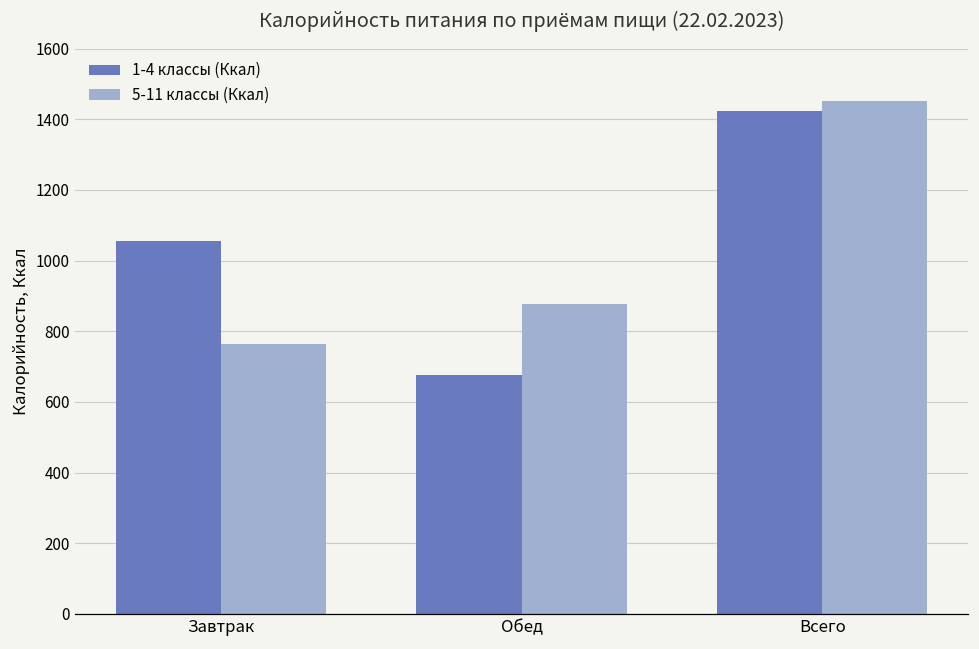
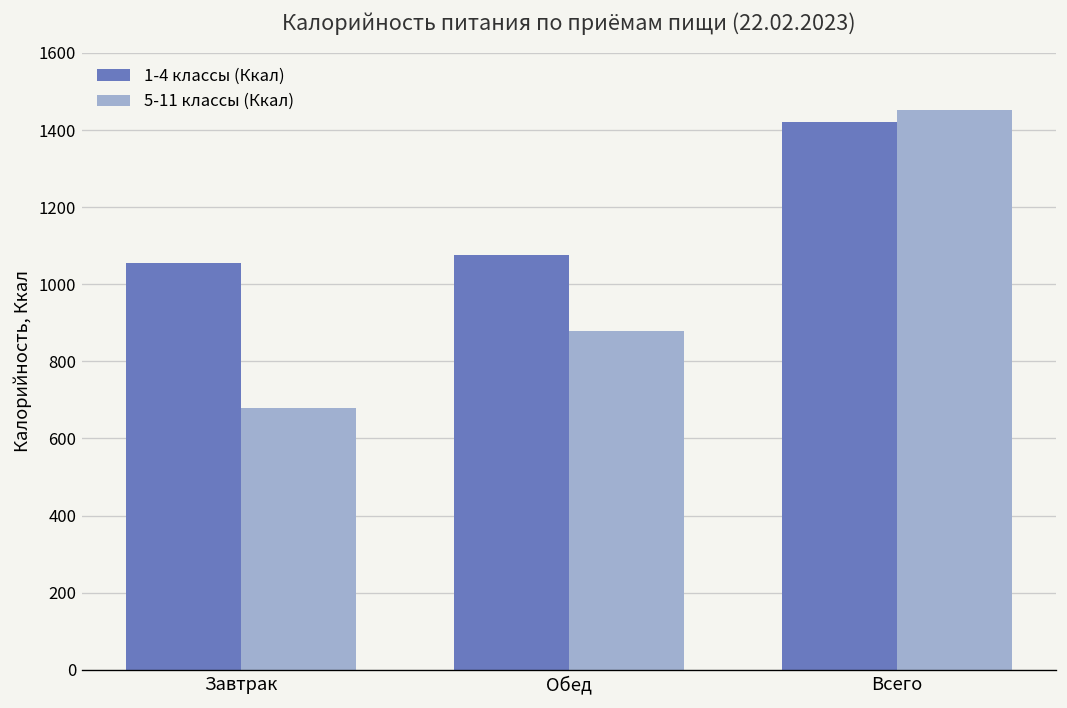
  {
    "1-4 классы (Ккал)": {
      "Завтрак": 1060,
-     "Обед": 680,
+     "Обед": 1080,
      "Всего": 1420
    },
    "5-11 классы (Ккал)": {
-     "Завтрак": 760,
+     "Завтрак": 680,
      "Обед": 880,
      "Всего": 1450
    }
  }
